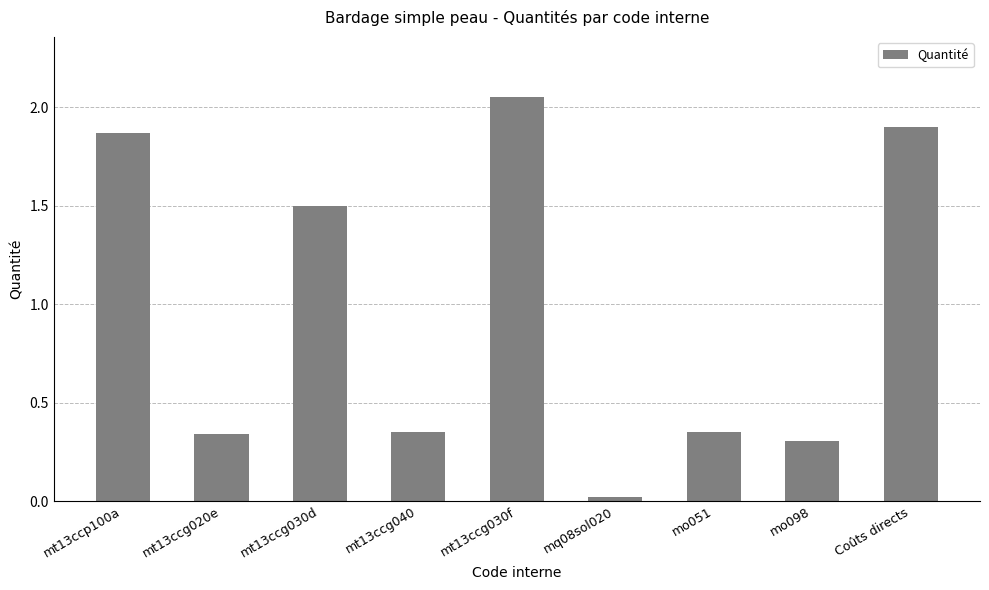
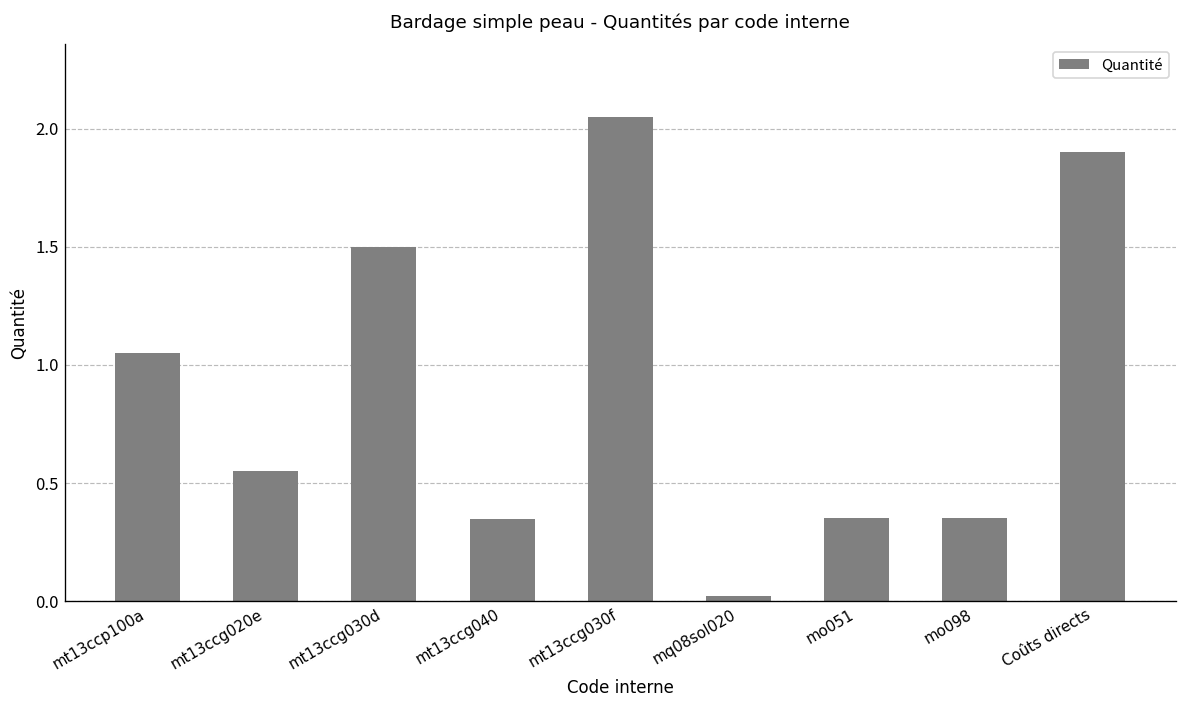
  {
-   "mt13ccp100a": 1.87,
-   "mt13ccg020e": 0.34,
+   "mt13ccp100a": 1.05,
+   "mt13ccg020e": 0.55,
    "mt13ccg030d": 1.50,
    "mt13ccg040": 0.35,
    "mt13ccg030f": 2.05,
    "mq08sol020": 0.02,
    "mo051": 0.35,
-   "mo098": 0.31,
+   "mo098": 0.35,
    "Coûts directs": 1.90
  }
